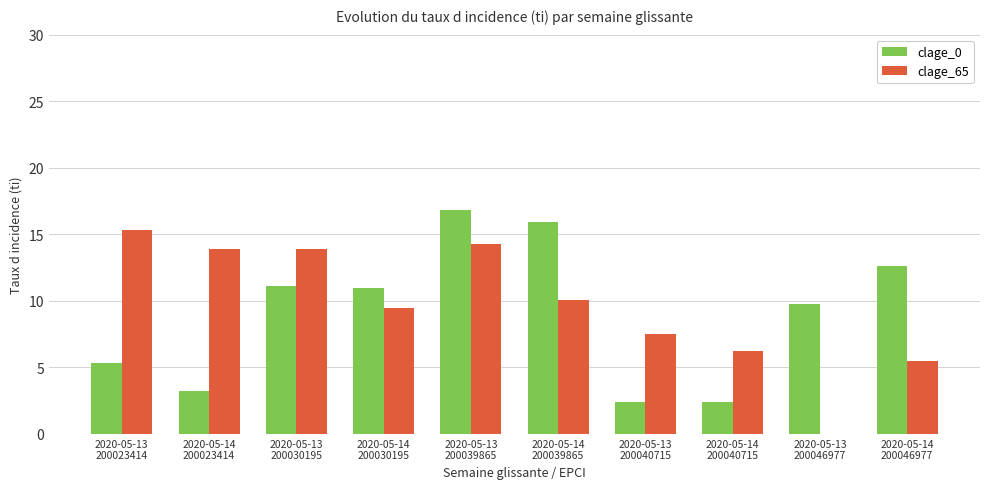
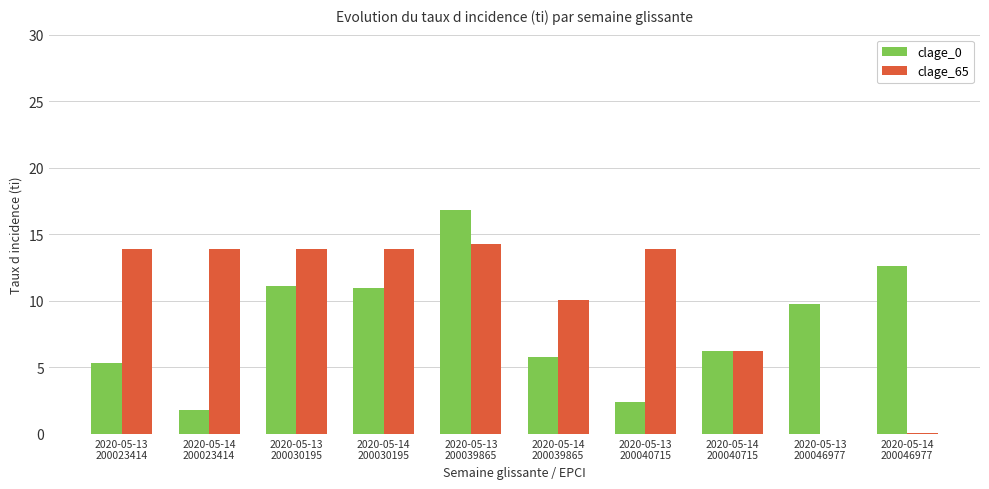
  {
    "clage_0": {
      "2020-05-13 200023414": 5.3,
-     "2020-05-14 200023414": 3.2,
+     "2020-05-14 200023414": 1.8,
      "2020-05-13 200030195": 11.1,
      "2020-05-14 200030195": 11.0,
      "2020-05-13 200039865": 16.8,
-     "2020-05-14 200039865": 15.9,
+     "2020-05-14 200039865": 5.8,
      "2020-05-13 200040715": 2.4,
-     "2020-05-14 200040715": 2.4,
+     "2020-05-14 200040715": 6.2,
      "2020-05-13 200046977": 9.8,
      "2020-05-14 200046977": 12.6
    },
    "clage_65": {
-     "2020-05-13 200023414": 15.3,
+     "2020-05-13 200023414": 13.9,
      "2020-05-14 200023414": 13.9,
      "2020-05-13 200030195": 13.9,
-     "2020-05-14 200030195": 9.5,
+     "2020-05-14 200030195": 13.9,
      "2020-05-13 200039865": 14.3,
      "2020-05-14 200039865": 10.1,
-     "2020-05-13 200040715": 7.5,
+     "2020-05-13 200040715": 13.9,
      "2020-05-14 200040715": 6.2,
      "2020-05-13 200046977": 0.0,
-     "2020-05-14 200046977": 5.5
+     "2020-05-14 200046977": 0.1
    }
  }
